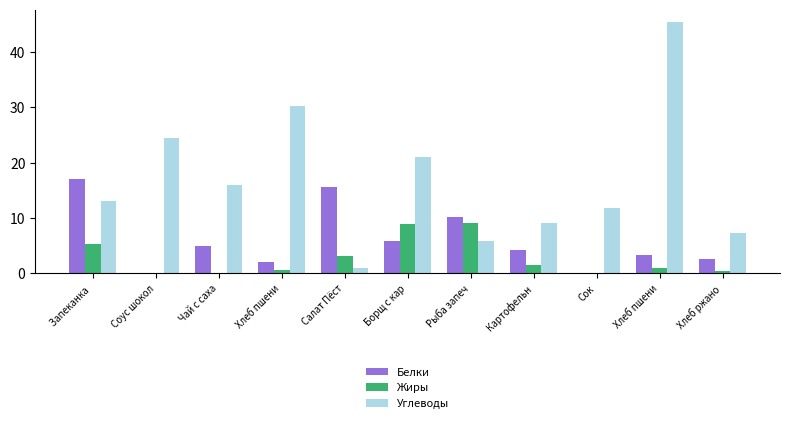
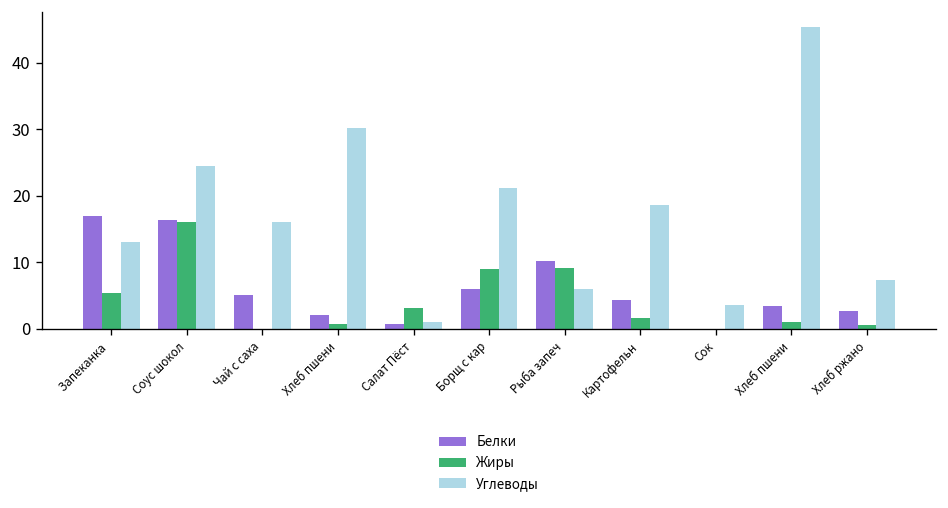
  {
    "Белки": {
      "Запеканка": 17,
-     "Соус шокол": 0,
+     "Соус шокол": 16,
      "Чай с саха": 5,
-     "Салат Пёст": 16,
+     "Салат Пёст": 1,
      "Борщ с кар": 6,
      "Рыба запеч": 10,
      "Картофельн": 4,
      "Сок": 0,
      "Хлеб ржано": 3
    },
    "Жиры": {
      "Запеканка": 5,
-     "Соус шокол": 0,
+     "Соус шокол": 16,
      "Чай с саха": 0,
      "Салат Пёст": 3,
      "Борщ с кар": 9,
      "Рыба запеч": 9,
      "Картофельн": 2,
      "Сок": 0,
      "Хлеб ржано": 1
    },
    "Углеводы": {
      "Запеканка": 13,
      "Соус шокол": 25,
      "Чай с саха": 16,
      "Салат Пёст": 1,
      "Борщ с кар": 21,
      "Рыба запеч": 6,
-     "Картофельн": 9,
-     "Сок": 12,
+     "Картофельн": 19,
+     "Сок": 4,
      "Хлеб ржано": 7
    }
  }
